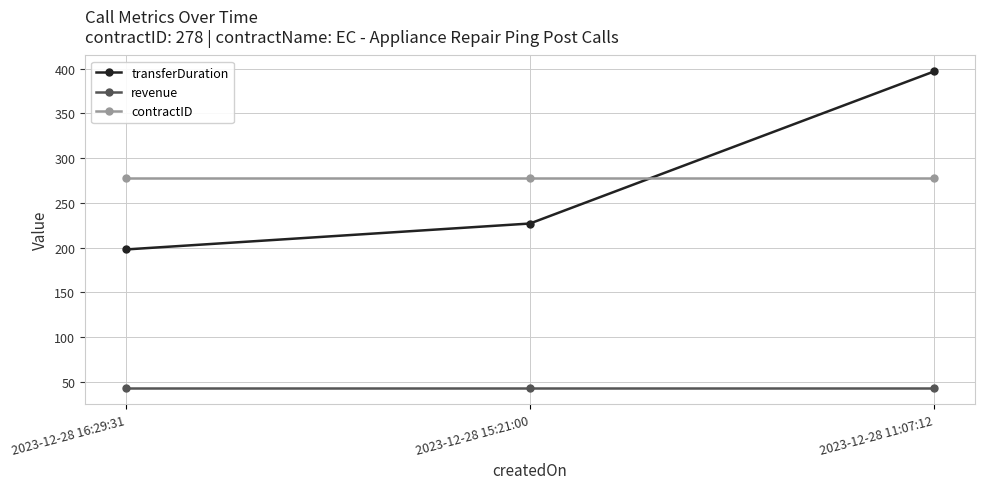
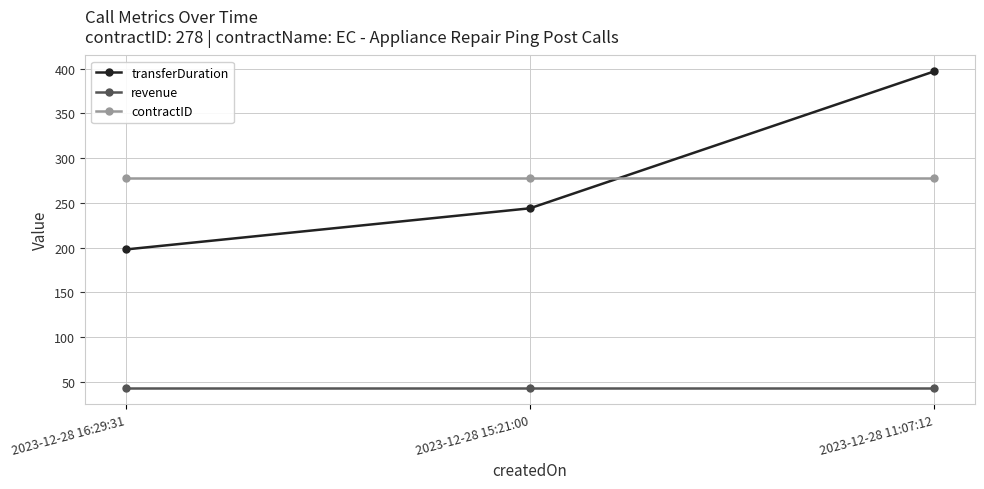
  {
    "transferDuration": {
      "2023-12-28 16:29:31": 200,
-     "2023-12-28 15:21:00": 230,
+     "2023-12-28 15:21:00": 240,
      "2023-12-28 11:07:12": 400
    },
    "revenue": {
      "2023-12-28 16:29:31": 40,
      "2023-12-28 15:21:00": 40,
      "2023-12-28 11:07:12": 40
    },
    "contractID": {
      "2023-12-28 16:29:31": 280,
      "2023-12-28 15:21:00": 280,
      "2023-12-28 11:07:12": 280
    }
  }
